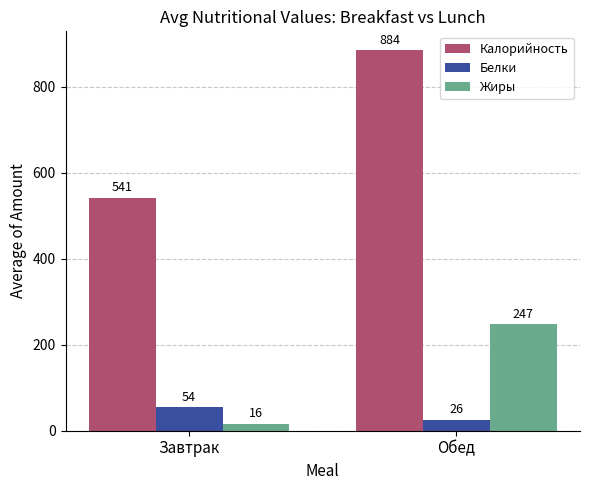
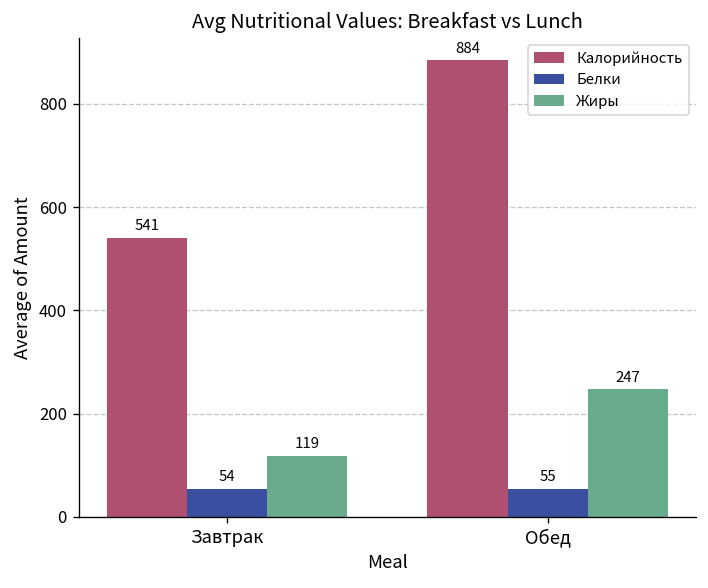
  {
    "Калорийность": {
      "Завтрак": 541,
      "Обед": 884
    },
    "Белки": {
      "Завтрак": 54,
-     "Обед": 26
+     "Обед": 55
    },
    "Жиры": {
-     "Завтрак": 16,
+     "Завтрак": 119,
      "Обед": 247
    }
  }
